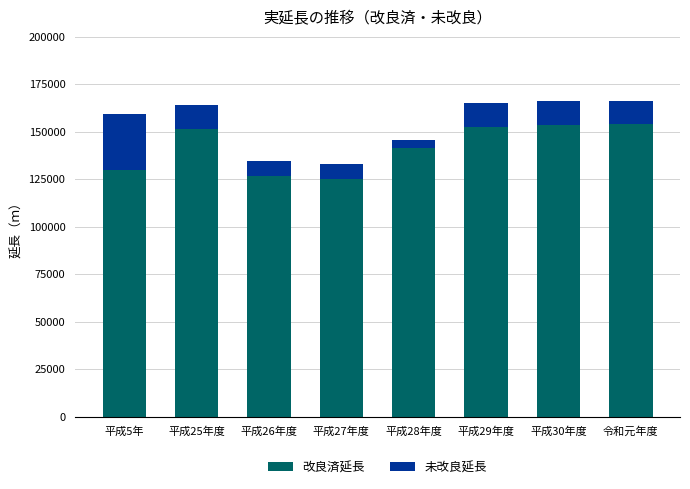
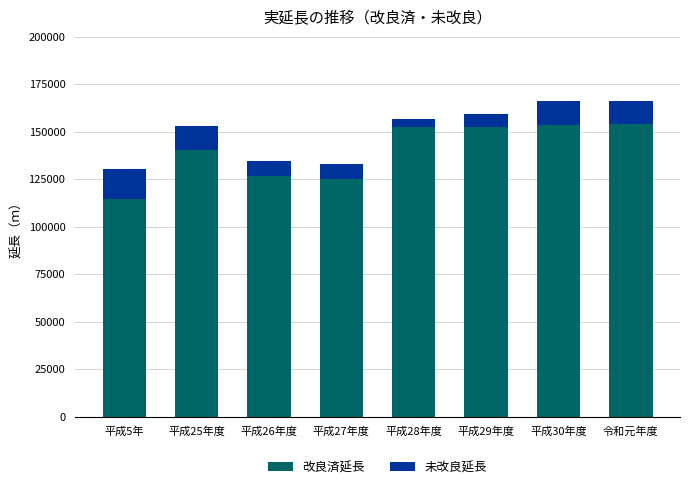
  {
    "改良済延長": {
-     "平成5年": 130000,
-     "平成25年度": 152000,
+     "平成5年": 115000,
+     "平成25年度": 140000,
      "平成26年度": 127000,
      "平成27年度": 125000,
-     "平成28年度": 141000,
+     "平成28年度": 152000,
      "平成29年度": 152000,
      "平成30年度": 154000,
      "令和元年度": 154000
    },
    "未改良延長": {
-     "平成5年": 30000,
+     "平成5年": 16000,
      "平成25年度": 13000,
      "平成26年度": 8000,
      "平成27年度": 8000,
      "平成28年度": 4000,
-     "平成29年度": 13000,
+     "平成29年度": 7000,
      "平成30年度": 13000,
      "令和元年度": 13000
    }
  }
